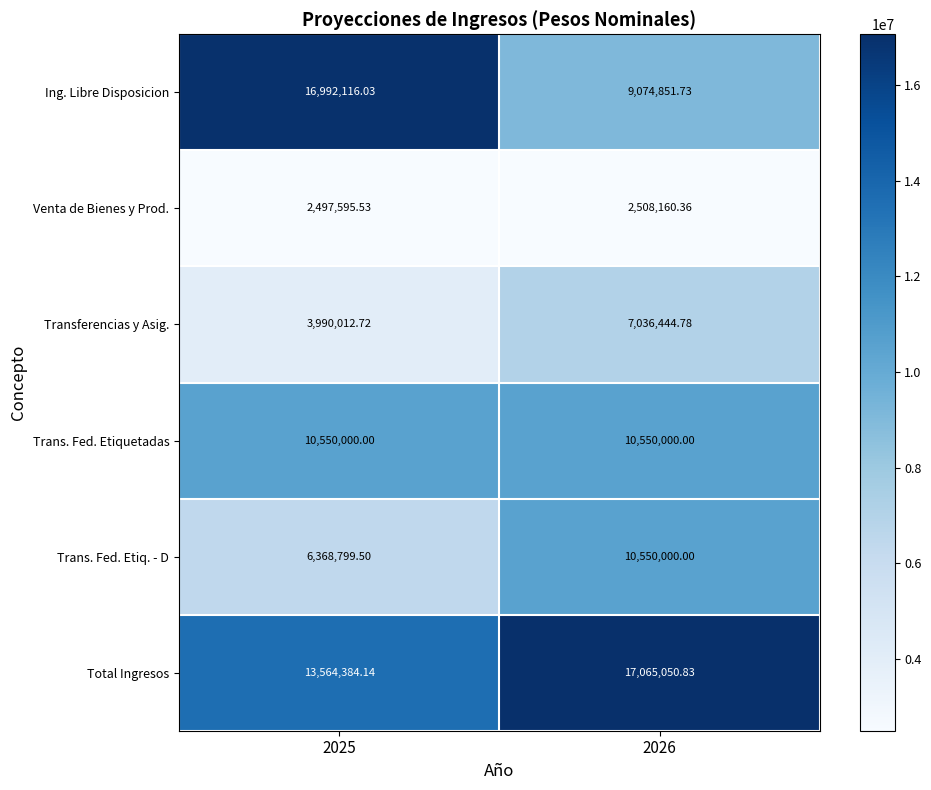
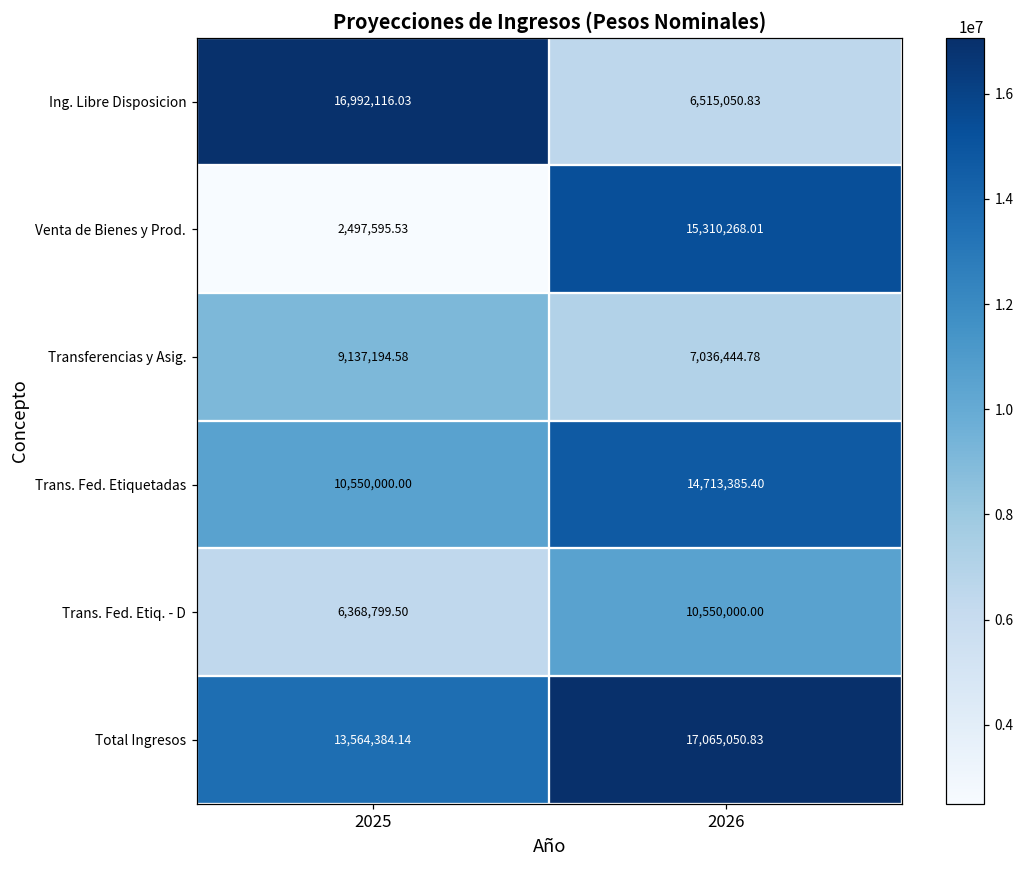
  {
    "Ing. Libre Disposicion": {
      "2025": "16,992,116.03",
-     "2026": "9,074,851.73"
+     "2026": "6,515,050.83"
    },
    "Venta de Bienes y Prod.": {
      "2025": "2,497,595.53",
-     "2026": "2,508,160.36"
+     "2026": "15,310,268.01"
    },
    "Transferencias y Asig.": {
-     "2025": "3,990,012.72",
+     "2025": "9,137,194.58",
      "2026": "7,036,444.78"
    },
    "Trans. Fed. Etiquetadas": {
      "2025": "10,550,000.00",
-     "2026": "10,550,000.00"
+     "2026": "14,713,385.40"
    },
    "Trans. Fed. Etiq. - D": {
      "2025": "6,368,799.50",
      "2026": "10,550,000.00"
    },
    "Total Ingresos": {
      "2025": "13,564,384.14",
      "2026": "17,065,050.83"
    }
  }
